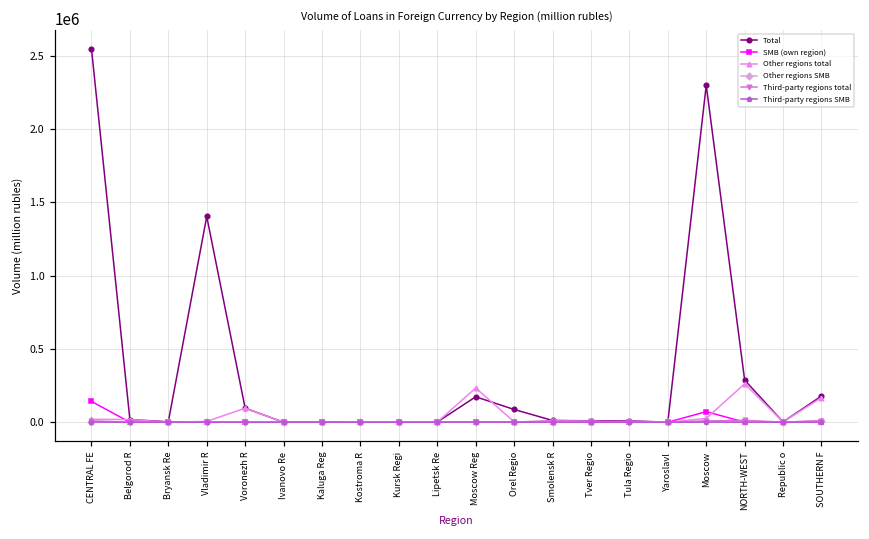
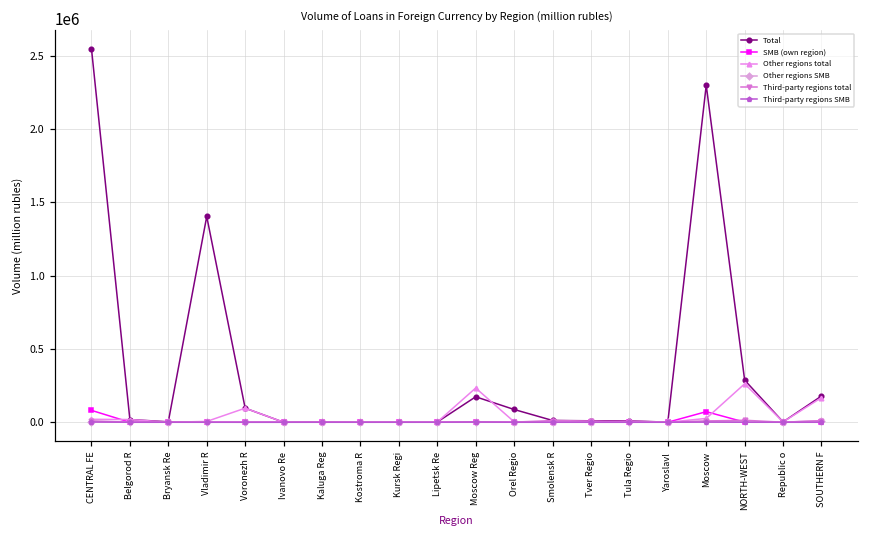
  {
    "Total": {
      "CENTRAL FE": 2550000,
      "Vladimir R": 1400000,
      "Moscow Reg": 170000,
      "Orel Regio": 90000,
      "Moscow": 2300000,
      "NORTH-WEST": 290000
    },
    "SMB (own region)": {
-     "CENTRAL FE": 140000,
+     "CENTRAL FE": 80000,
      "Moscow": 70000
    }
  }
